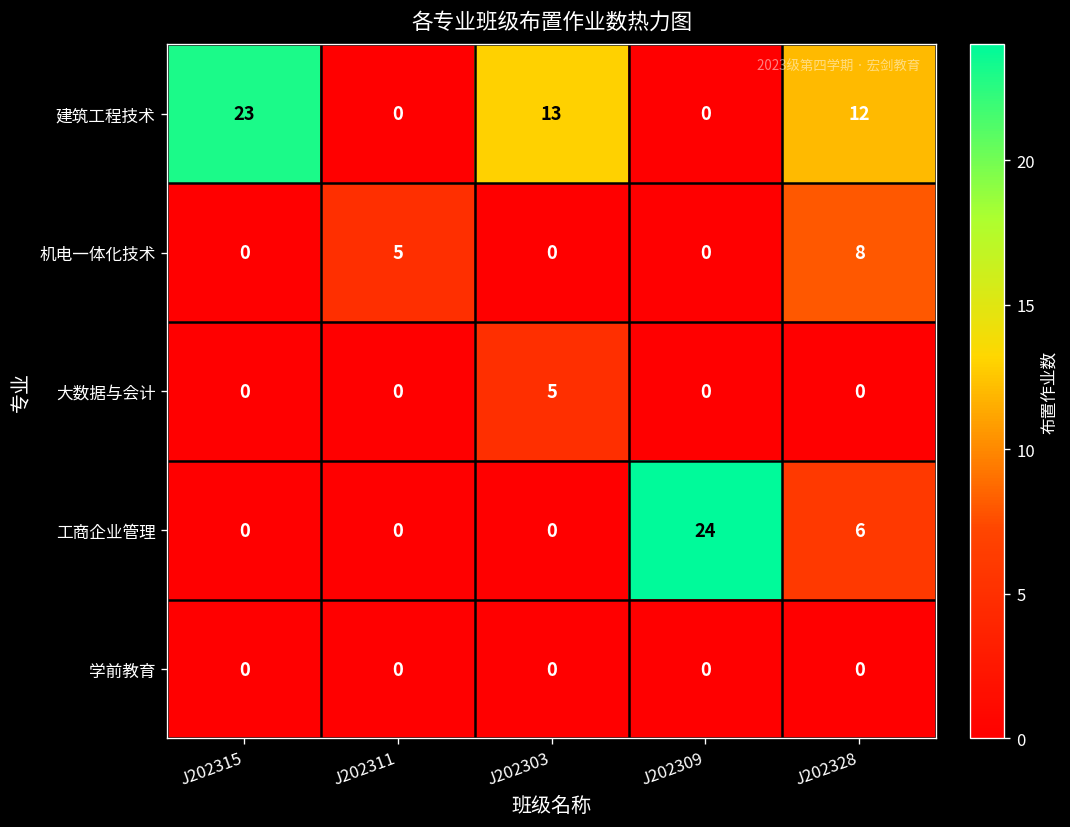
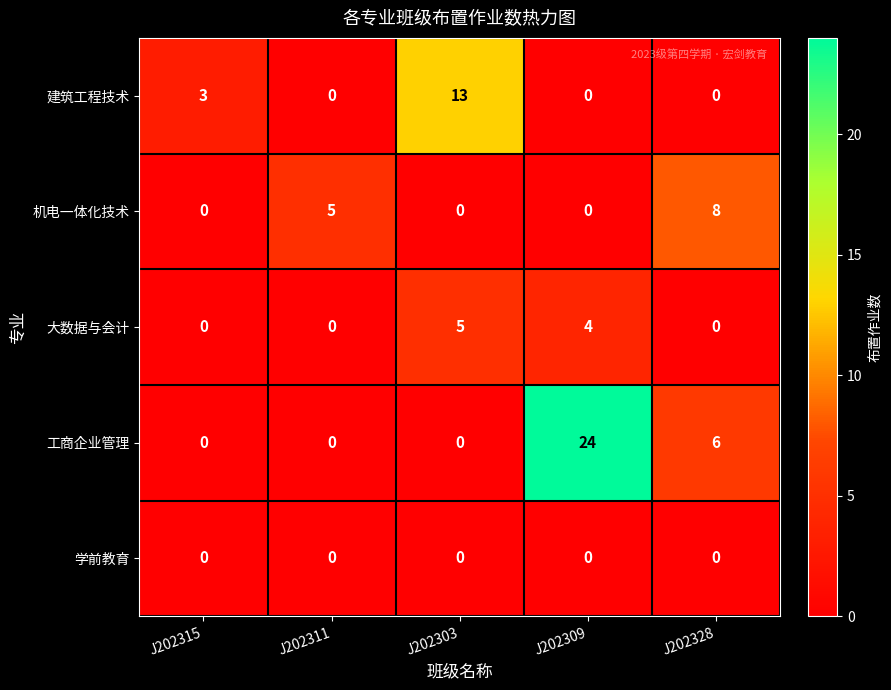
  {
    "建筑工程技术": {
-     "J202315": 23,
+     "J202315": 3,
      "J202311": 0,
      "J202303": 13,
      "J202309": 0,
-     "J202328": 12
+     "J202328": 0
    },
    "机电一体化技术": {
      "J202315": 0,
      "J202311": 5,
      "J202303": 0,
      "J202309": 0,
      "J202328": 8
    },
    "大数据与会计": {
      "J202315": 0,
      "J202311": 0,
      "J202303": 5,
-     "J202309": 0,
+     "J202309": 4,
      "J202328": 0
    },
    "工商企业管理": {
      "J202315": 0,
      "J202311": 0,
      "J202303": 0,
      "J202309": 24,
      "J202328": 6
    },
    "学前教育": {
      "J202315": 0,
      "J202311": 0,
      "J202303": 0,
      "J202309": 0,
      "J202328": 0
    }
  }
